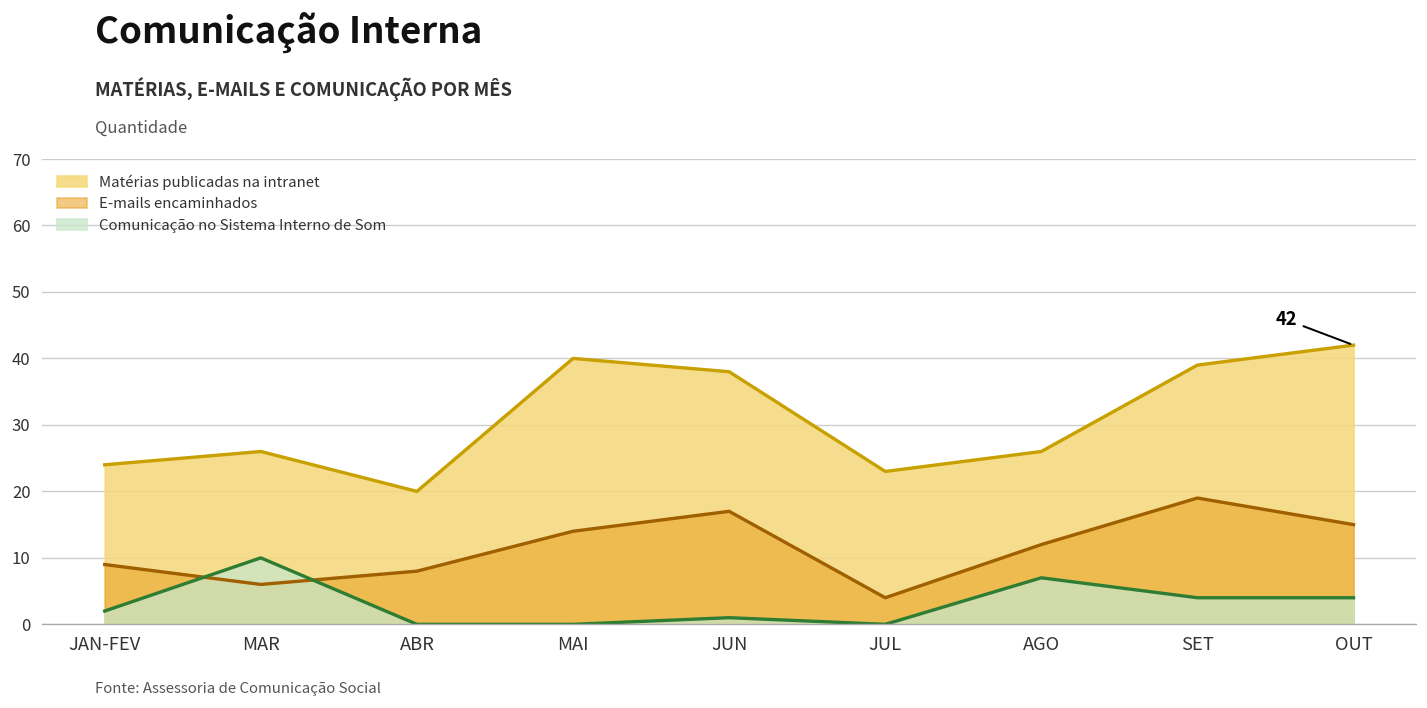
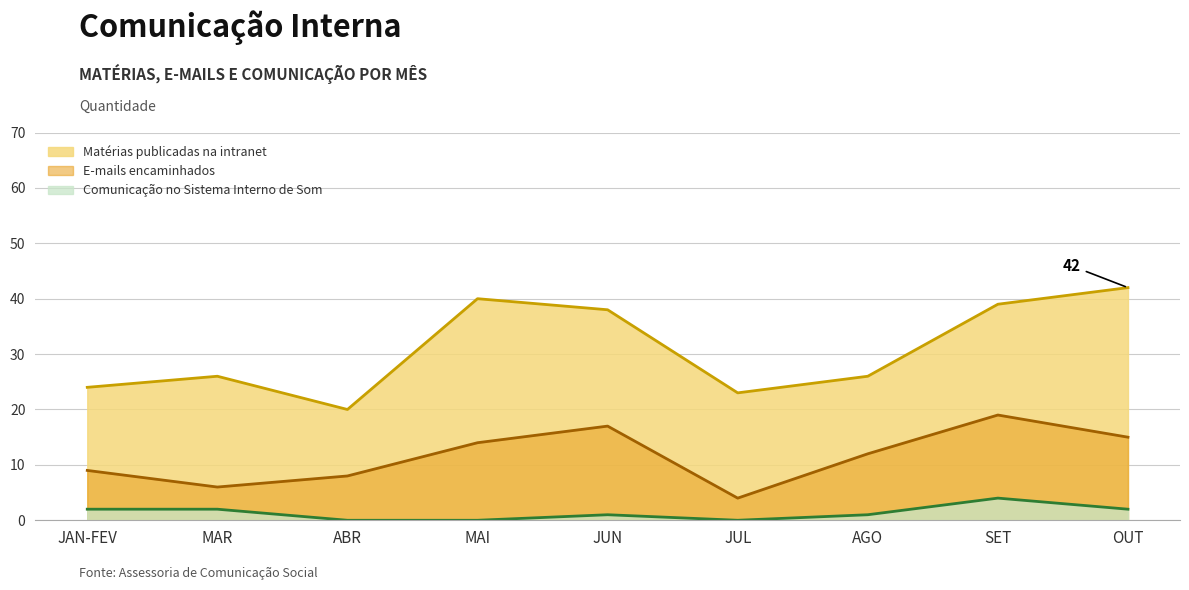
  {
    "Comunicação no Sistema Interno de Som": {
      "JAN-FEV": 2,
-     "MAR": 10,
+     "MAR": 2,
      "ABR": 0,
      "MAI": 0,
      "JUN": 1,
      "JUL": 0,
-     "AGO": 7,
+     "AGO": 1,
      "SET": 4,
-     "OUT": 4
+     "OUT": 2
    }
  }
